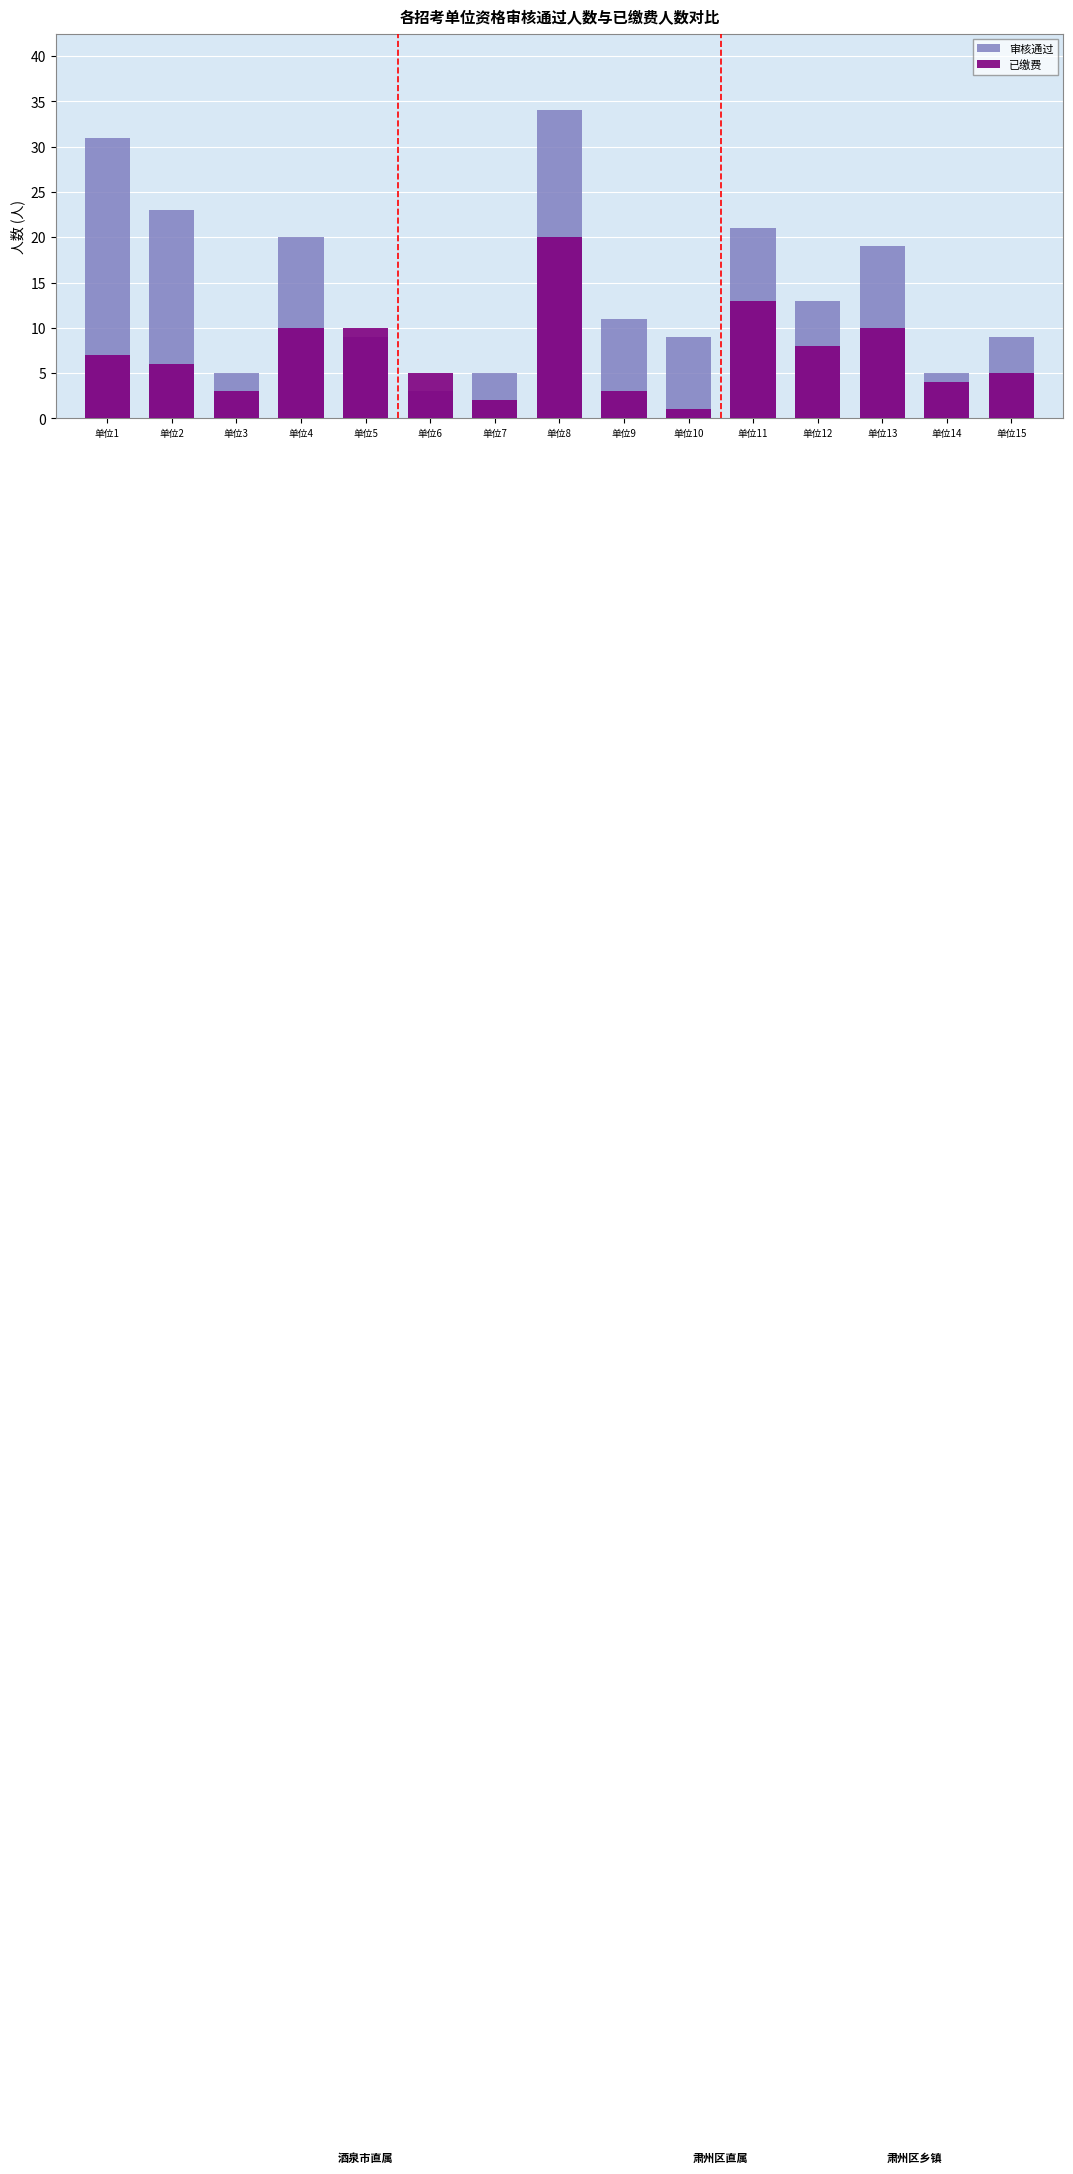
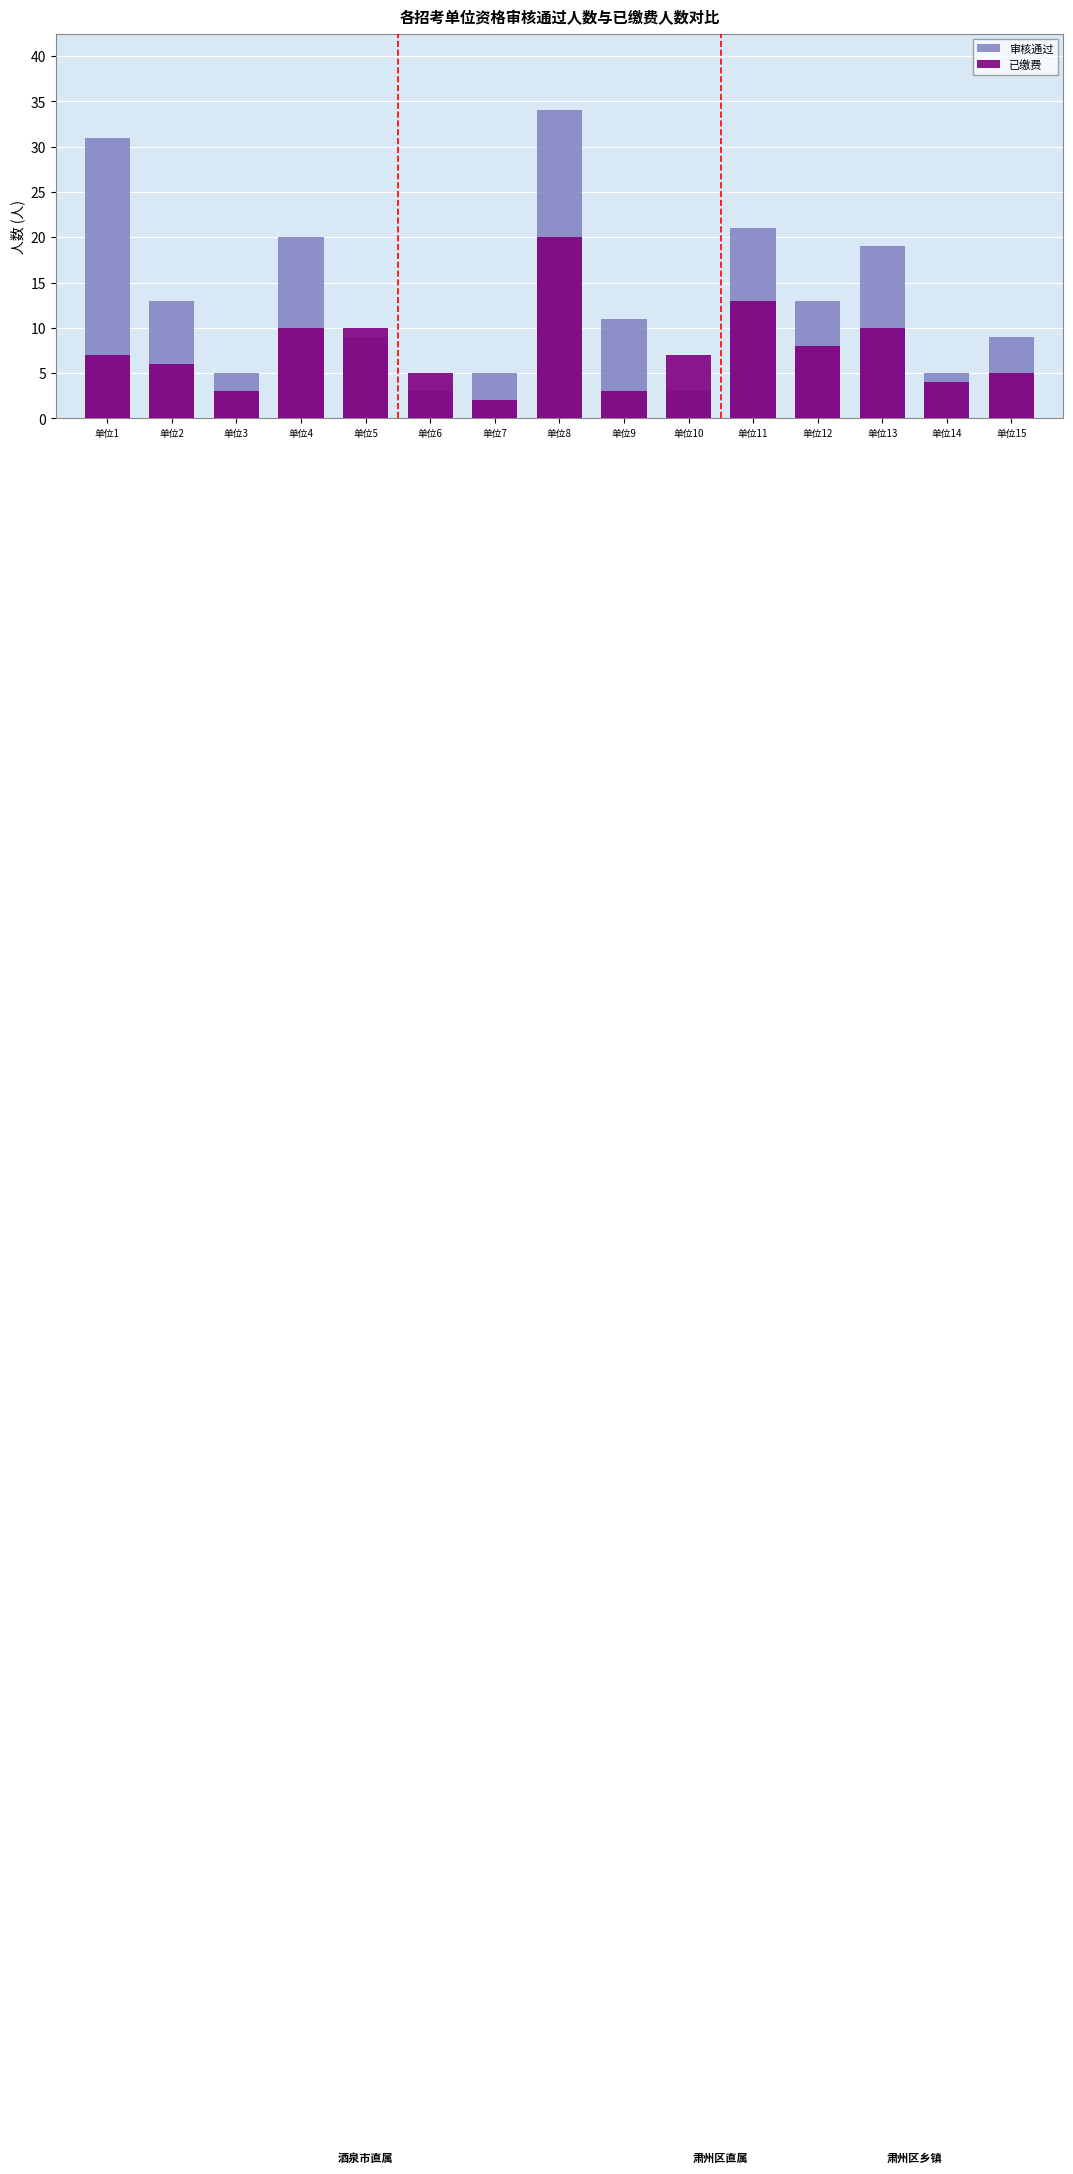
  {
    "审核通过": {
      "单位1": 31,
-     "单位2": 23,
+     "单位2": 13,
      "单位3": 5,
      "单位4": 20,
      "单位7": 5,
      "单位8": 34,
      "单位9": 11,
-     "单位10": 9,
+     "单位10": 3,
      "单位11": 21,
      "单位12": 13,
      "单位13": 19,
      "单位14": 5,
      "单位15": 9
    },
    "已缴费": {
      "单位5": 10,
      "单位6": 5,
-     "单位10": 1
+     "单位10": 7
    }
  }
